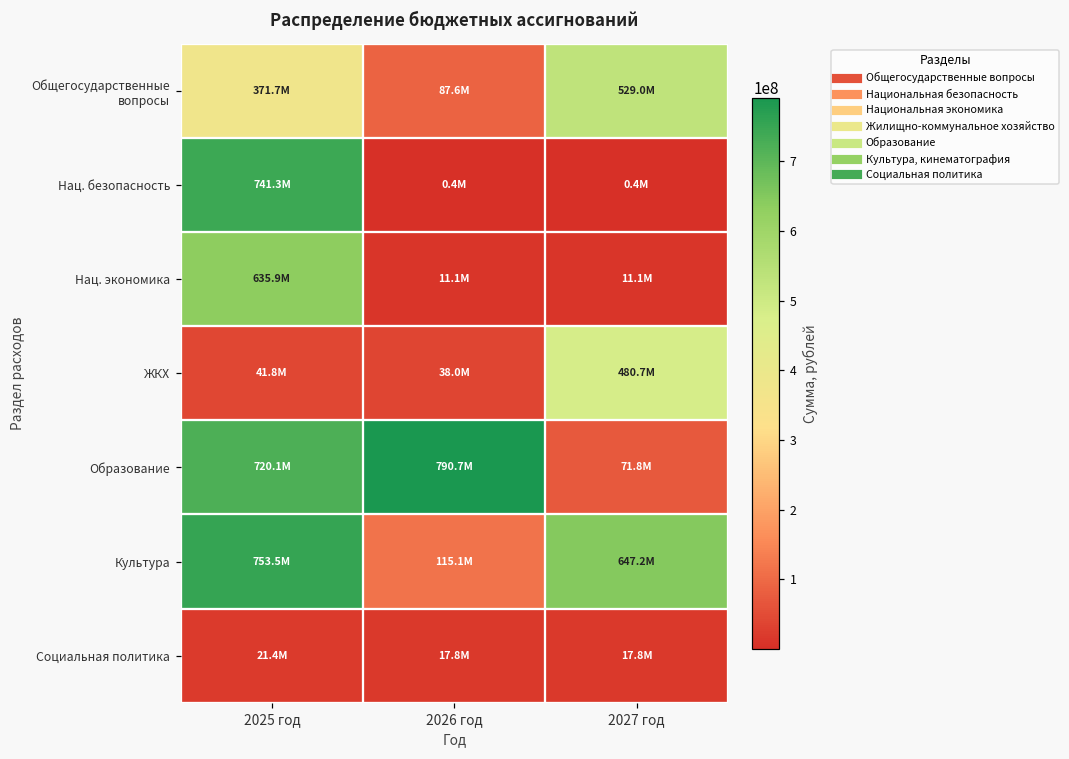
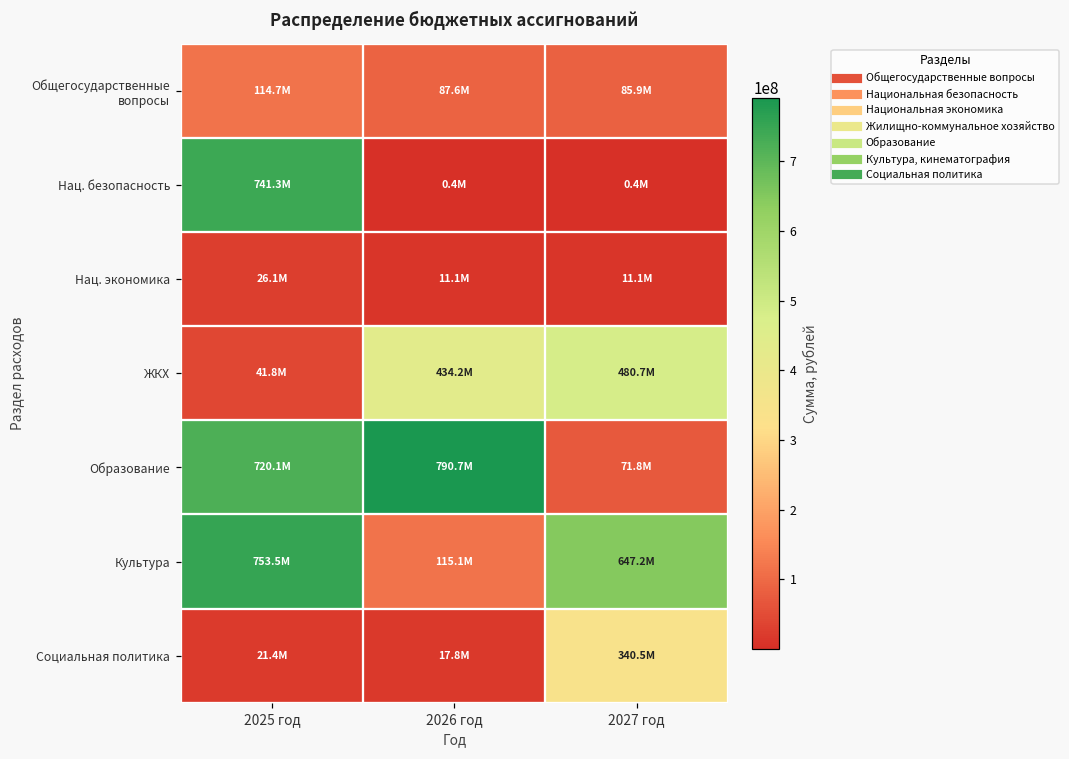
  {
    "Общегосударственные вопросы": {
-     "2025 год": "371.7M",
+     "2025 год": "114.7M",
      "2026 год": "87.6M",
-     "2027 год": "529.0M"
+     "2027 год": "85.9M"
    },
    "Нац. безопасность": {
      "2025 год": "741.3M",
      "2026 год": "0.4M",
      "2027 год": "0.4M"
    },
    "Нац. экономика": {
-     "2025 год": "635.9M",
+     "2025 год": "26.1M",
      "2026 год": "11.1M",
      "2027 год": "11.1M"
    },
    "ЖКХ": {
      "2025 год": "41.8M",
-     "2026 год": "38.0M",
+     "2026 год": "434.2M",
      "2027 год": "480.7M"
    },
    "Образование": {
      "2025 год": "720.1M",
      "2026 год": "790.7M",
      "2027 год": "71.8M"
    },
    "Культура": {
      "2025 год": "753.5M",
      "2026 год": "115.1M",
      "2027 год": "647.2M"
    },
    "Социальная политика": {
      "2025 год": "21.4M",
      "2026 год": "17.8M",
-     "2027 год": "17.8M"
+     "2027 год": "340.5M"
    }
  }
